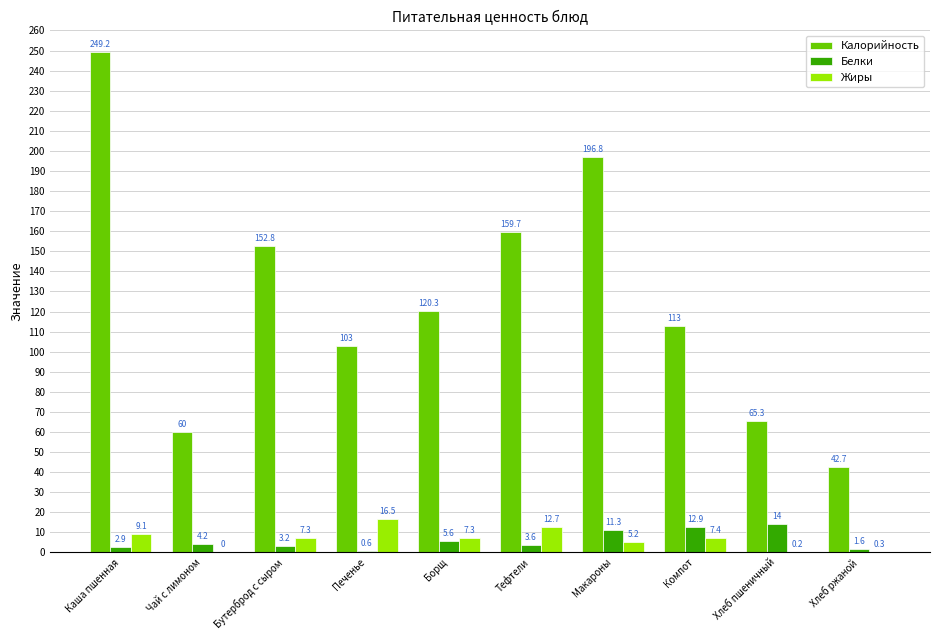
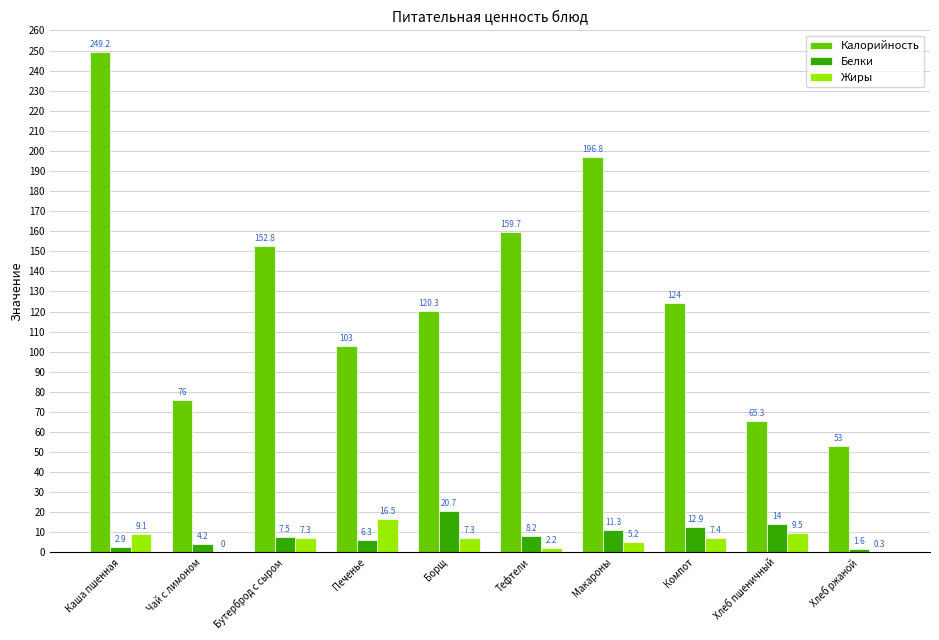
  {
    "Калорийность": {
      "Каша пшенная": 249.2,
-     "Чай с лимоном": 60,
+     "Чай с лимоном": 76,
      "Бутерброд с сыром": 152.8,
      "Печенье": 103,
      "Борщ": 120.3,
      "Тефтели": 159.7,
      "Макароны": 196.8,
-     "Компот": 113,
+     "Компот": 124,
      "Хлеб пшеничный": 65.3,
-     "Хлеб ржаной": 42.7
+     "Хлеб ржаной": 53
    },
    "Белки": {
      "Каша пшенная": 2.9,
      "Чай с лимоном": 4.2,
-     "Бутерброд с сыром": 3.2,
-     "Печенье": 0.6,
-     "Борщ": 5.6,
-     "Тефтели": 3.6,
+     "Бутерброд с сыром": 7.5,
+     "Печенье": 6.3,
+     "Борщ": 20.7,
+     "Тефтели": 8.2,
      "Макароны": 11.3,
      "Компот": 12.9,
      "Хлеб пшеничный": 14,
      "Хлеб ржаной": 1.6
    },
    "Жиры": {
      "Каша пшенная": 9.1,
      "Чай с лимоном": 0,
      "Бутерброд с сыром": 7.3,
      "Печенье": 16.5,
      "Борщ": 7.3,
-     "Тефтели": 12.7,
+     "Тефтели": 2.2,
      "Макароны": 5.2,
      "Компот": 7.4,
-     "Хлеб пшеничный": 0.2,
+     "Хлеб пшеничный": 9.5,
      "Хлеб ржаной": 0.3
    }
  }
